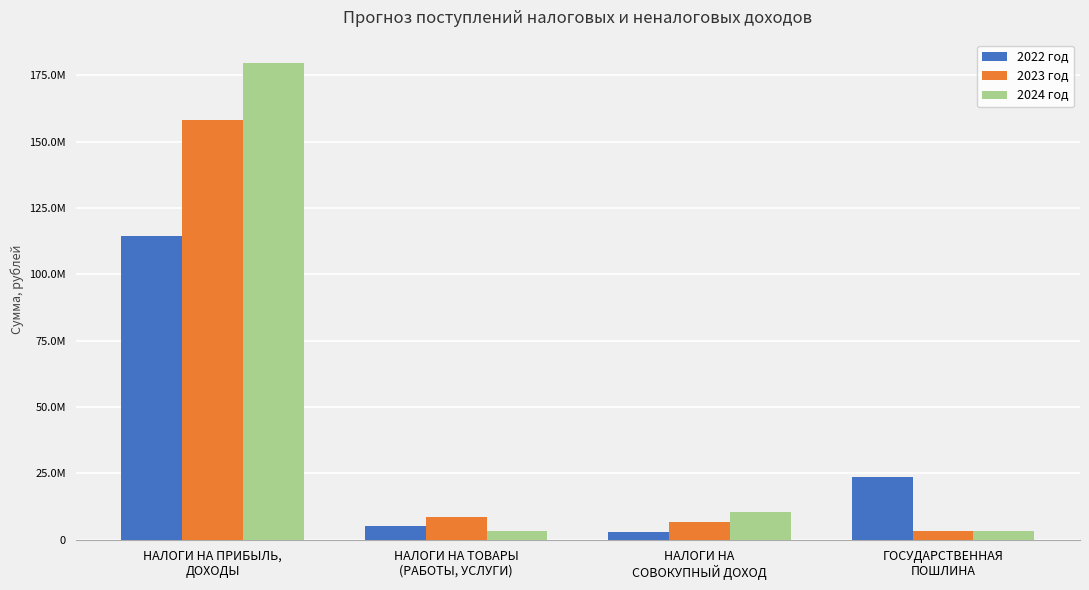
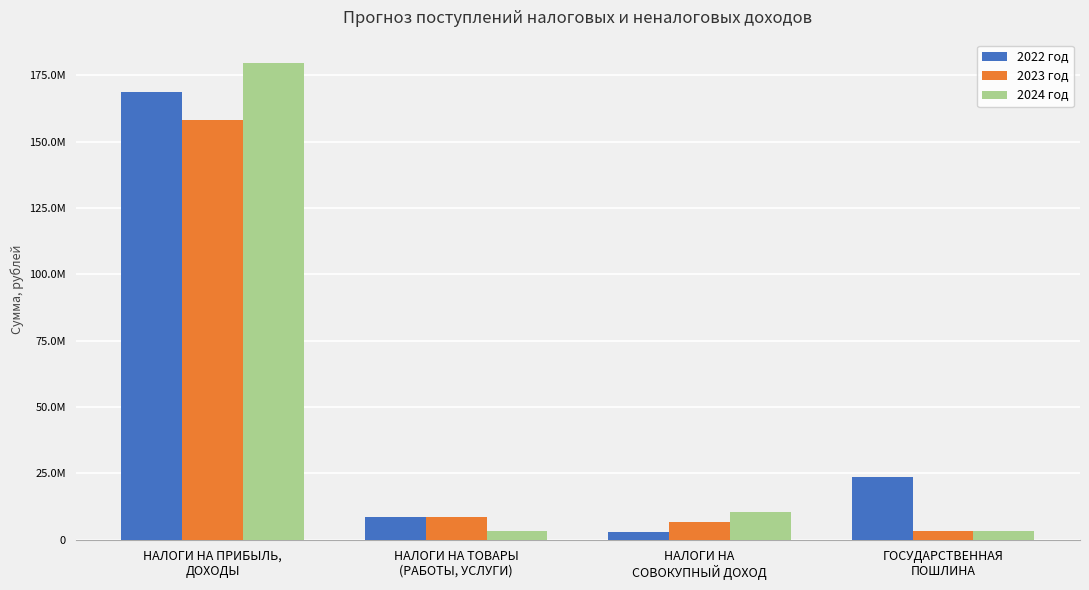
  {
    "2022 год": {
-     "НАЛОГИ НА ПРИБЫЛЬ, ДОХОДЫ": 114000000,
-     "НАЛОГИ НА ТОВАРЫ (РАБОТЫ, УСЛУГИ)": 5000000,
+     "НАЛОГИ НА ПРИБЫЛЬ, ДОХОДЫ": 169000000,
+     "НАЛОГИ НА ТОВАРЫ (РАБОТЫ, УСЛУГИ)": 9000000,
      "НАЛОГИ НА СОВОКУПНЫЙ ДОХОД": 3000000,
      "ГОСУДАРСТВЕННАЯ ПОШЛИНА": 24000000
    },
    "2023 год": {
      "НАЛОГИ НА ПРИБЫЛЬ, ДОХОДЫ": 158000000,
      "НАЛОГИ НА ТОВАРЫ (РАБОТЫ, УСЛУГИ)": 9000000,
      "НАЛОГИ НА СОВОКУПНЫЙ ДОХОД": 7000000,
      "ГОСУДАРСТВЕННАЯ ПОШЛИНА": 3000000
    },
    "2024 год": {
      "НАЛОГИ НА ПРИБЫЛЬ, ДОХОДЫ": 179000000,
      "НАЛОГИ НА ТОВАРЫ (РАБОТЫ, УСЛУГИ)": 3000000,
      "НАЛОГИ НА СОВОКУПНЫЙ ДОХОД": 10000000,
      "ГОСУДАРСТВЕННАЯ ПОШЛИНА": 3000000
    }
  }
